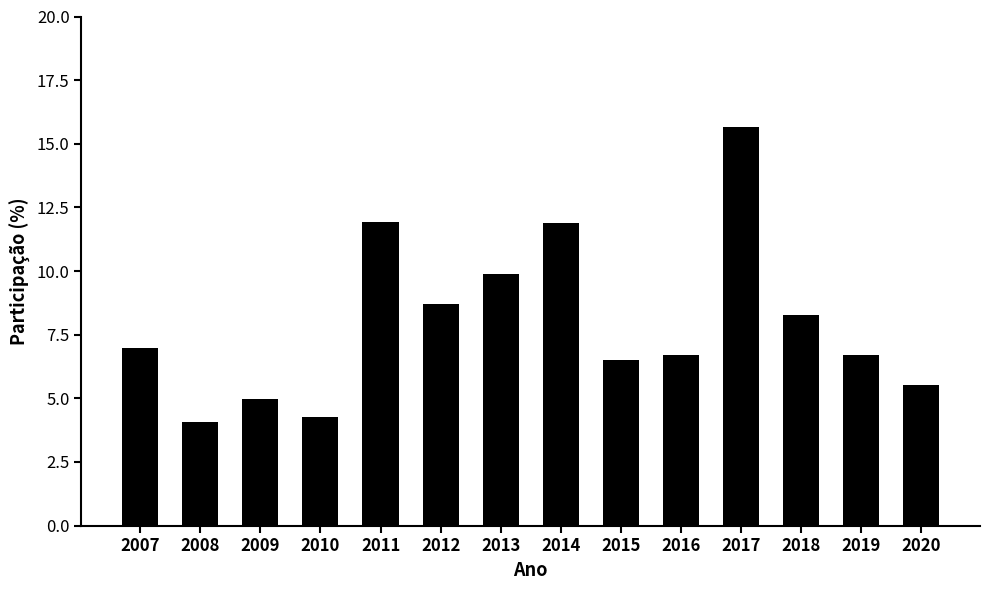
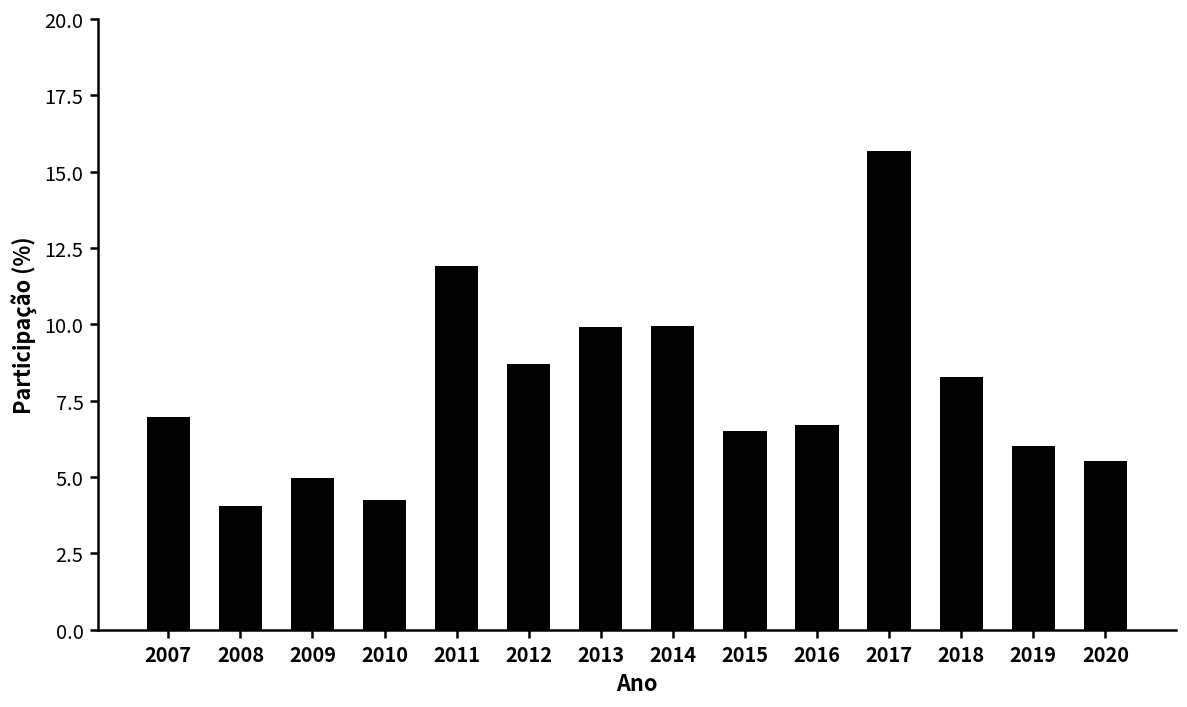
  {
    "2007": 7.0,
    "2008": 4.1,
    "2009": 5.0,
    "2010": 4.3,
    "2011": 11.9,
    "2012": 8.7,
    "2013": 9.9,
-   "2014": 11.9,
+   "2014": 9.9,
    "2015": 6.5,
    "2016": 6.7,
    "2017": 15.7,
    "2018": 8.3,
-   "2019": 6.7,
+   "2019": 6.0,
    "2020": 5.5
  }
